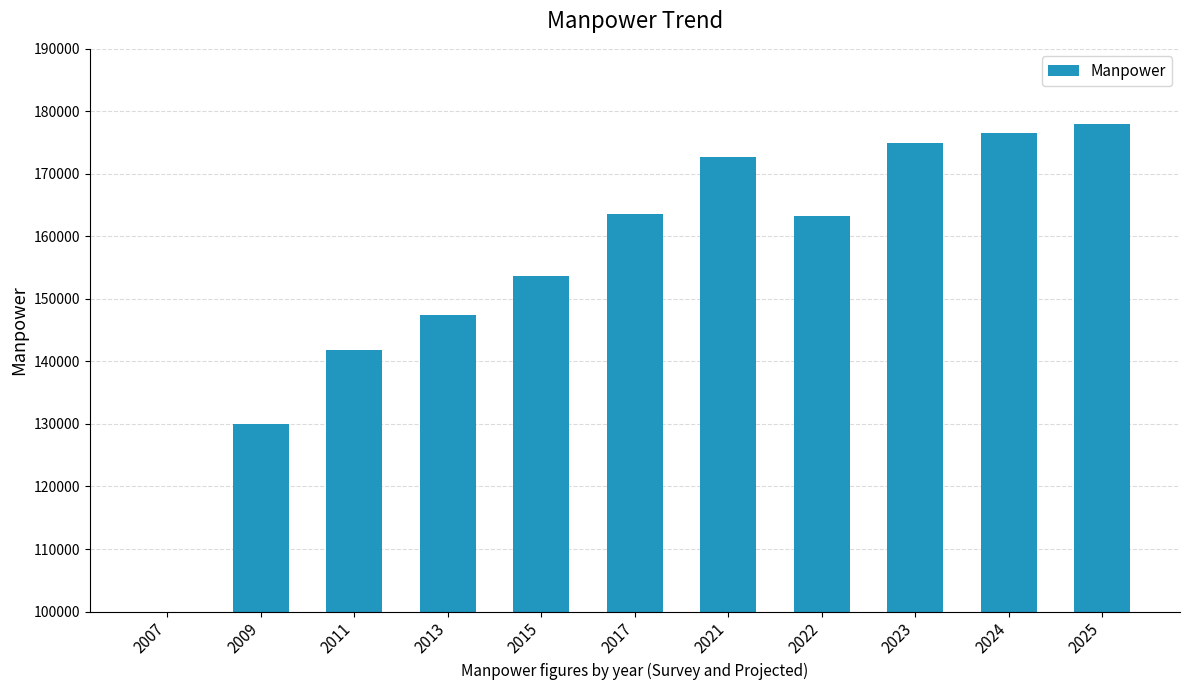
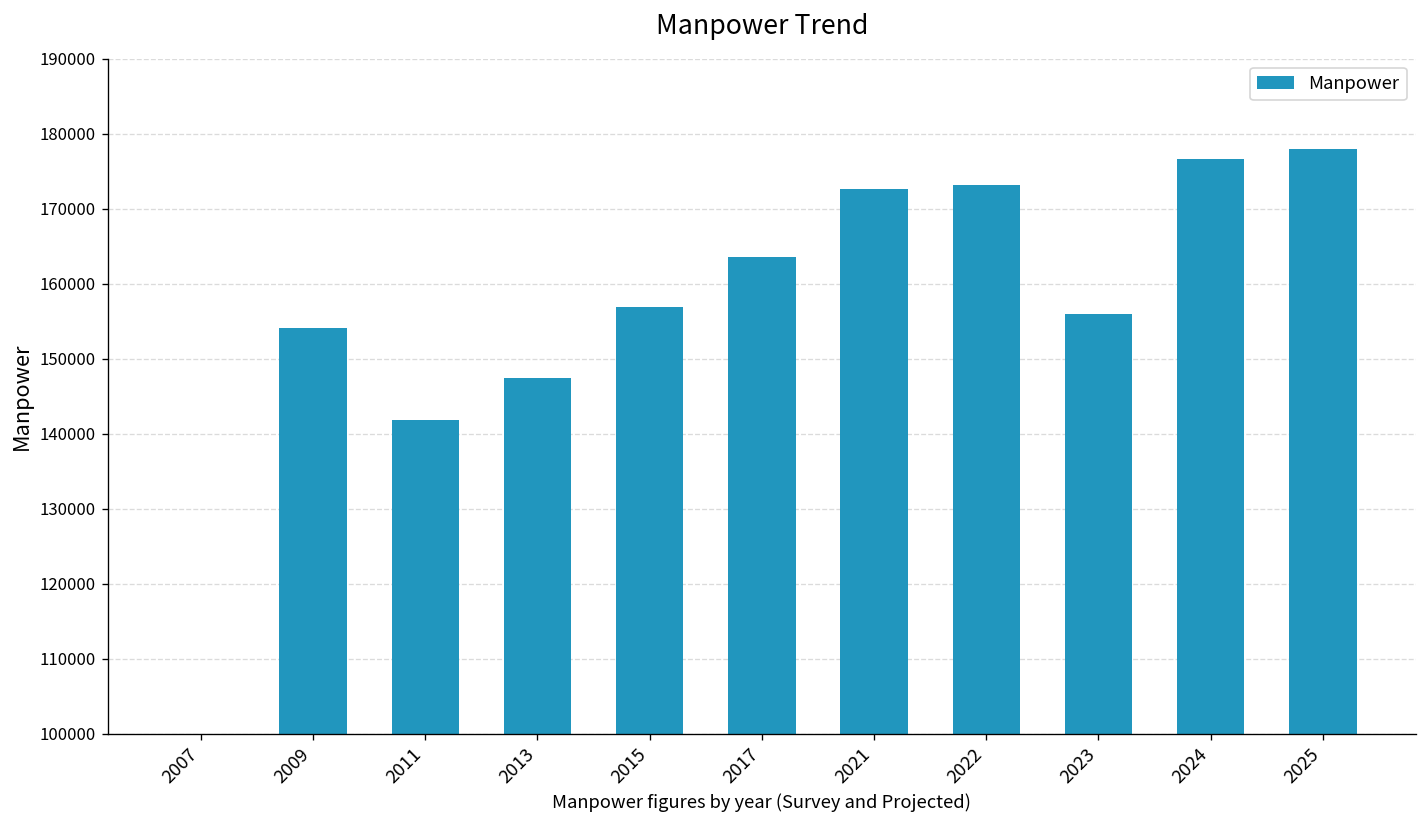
  {
-   "2009": 130000,
+   "2009": 154000,
    "2011": 142000,
    "2013": 147000,
-   "2015": 154000,
+   "2015": 157000,
    "2017": 164000,
    "2021": 173000,
-   "2022": 163000,
-   "2023": 175000,
+   "2022": 173000,
+   "2023": 156000,
    "2024": 177000,
    "2025": 178000
  }
